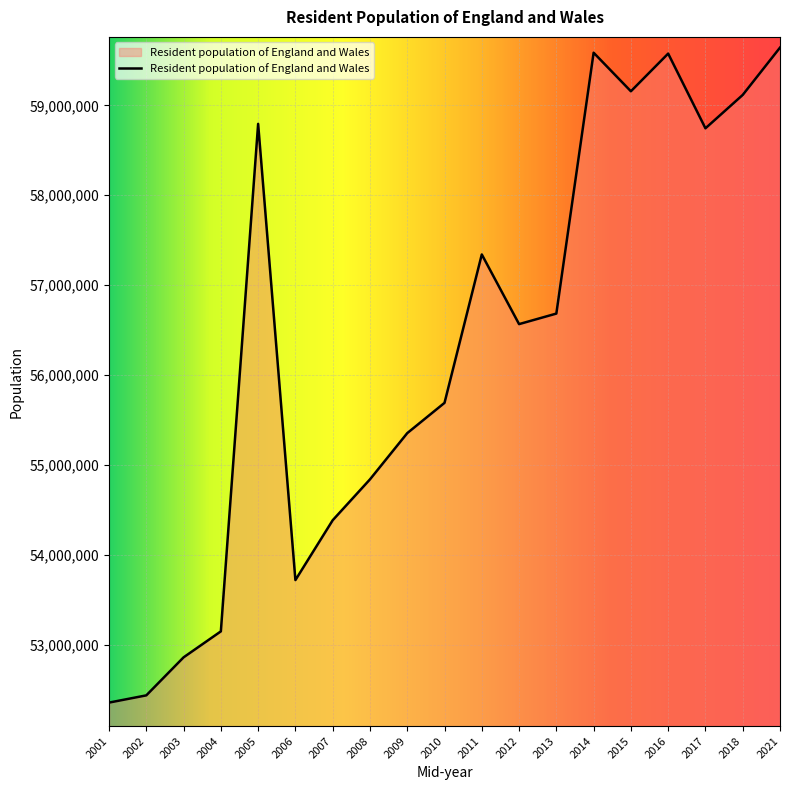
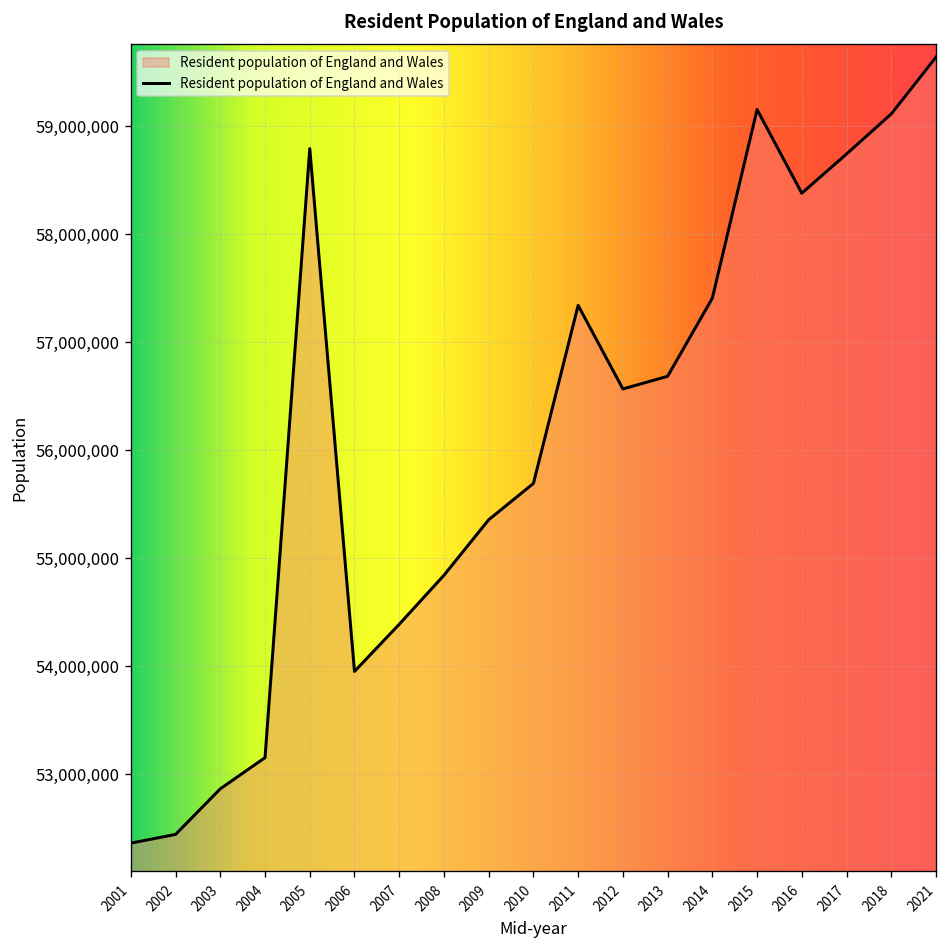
  {
    "2001": "52,400,000",
    "2002": "52,400,000",
    "2003": "52,900,000",
    "2004": "53,200,000",
    "2005": "58,800,000",
-   "2006": "53,700,000",
+   "2006": "54,000,000",
    "2007": "54,400,000",
    "2008": "54,800,000",
    "2009": "55,400,000",
    "2010": "55,700,000",
    "2011": "57,300,000",
    "2012": "56,600,000",
    "2013": "56,700,000",
-   "2014": "59,600,000",
+   "2014": "57,400,000",
    "2015": "59,200,000",
-   "2016": "59,600,000",
+   "2016": "58,400,000",
    "2017": "58,700,000",
    "2018": "59,100,000",
    "2021": "59,600,000"
  }
